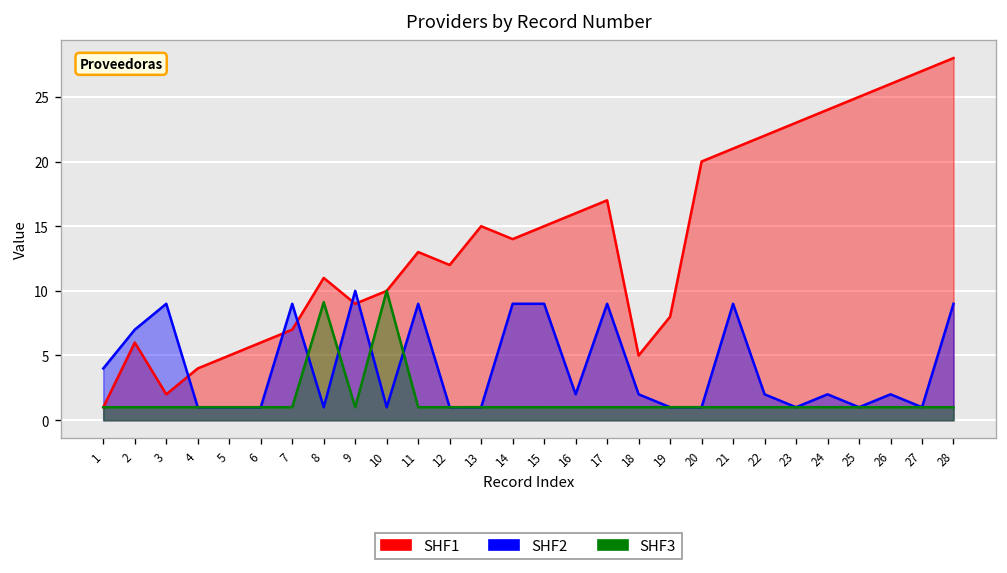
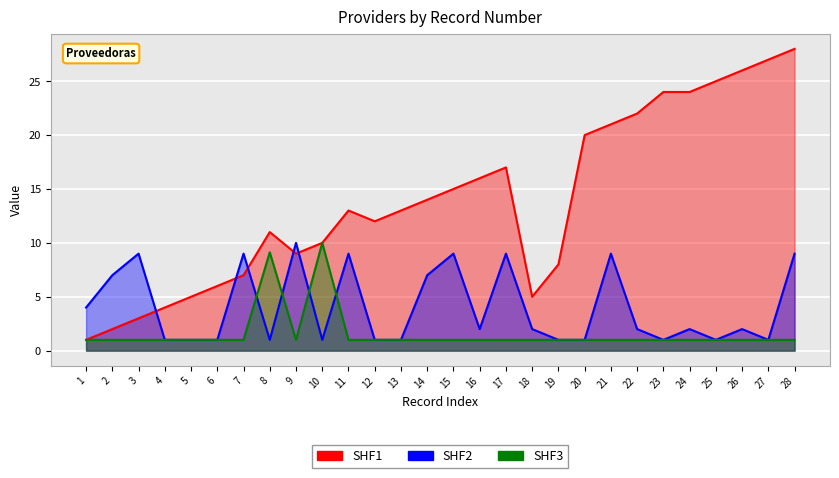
  {
    "SHF1": {
-     "2": 6,
-     "3": 2,
+     "2": 2,
+     "3": 3,
      "4": 4,
      "5": 5,
      "6": 6,
      "7": 7,
      "8": 11,
      "9": 9,
      "11": 13,
      "12": 12,
-     "13": 15,
+     "13": 13,
      "14": 14,
      "15": 15,
      "16": 16,
      "17": 17,
      "18": 5,
      "19": 8,
      "20": 20,
      "21": 21,
      "22": 22,
-     "23": 23,
+     "23": 24,
      "24": 24,
      "25": 25,
      "26": 26,
      "27": 27,
      "28": 28
    },
    "SHF2": {
      "1": 4,
      "2": 7,
      "3": 9,
      "7": 9,
      "8": 1,
      "9": 10,
      "10": 1,
      "11": 9,
-     "14": 9,
+     "14": 7,
      "15": 9,
      "16": 2,
      "17": 9,
      "18": 2,
      "21": 9,
      "22": 2,
      "24": 2,
      "26": 2,
      "28": 9
    },
    "SHF3": {
      "2": 1,
      "3": 1,
      "7": 1,
      "8": 9,
      "9": 1,
      "11": 1,
      "14": 1,
      "15": 1,
      "16": 1,
      "17": 1,
      "18": 1,
      "21": 1,
      "22": 1,
      "24": 1,
      "26": 1,
      "28": 1
    }
  }
